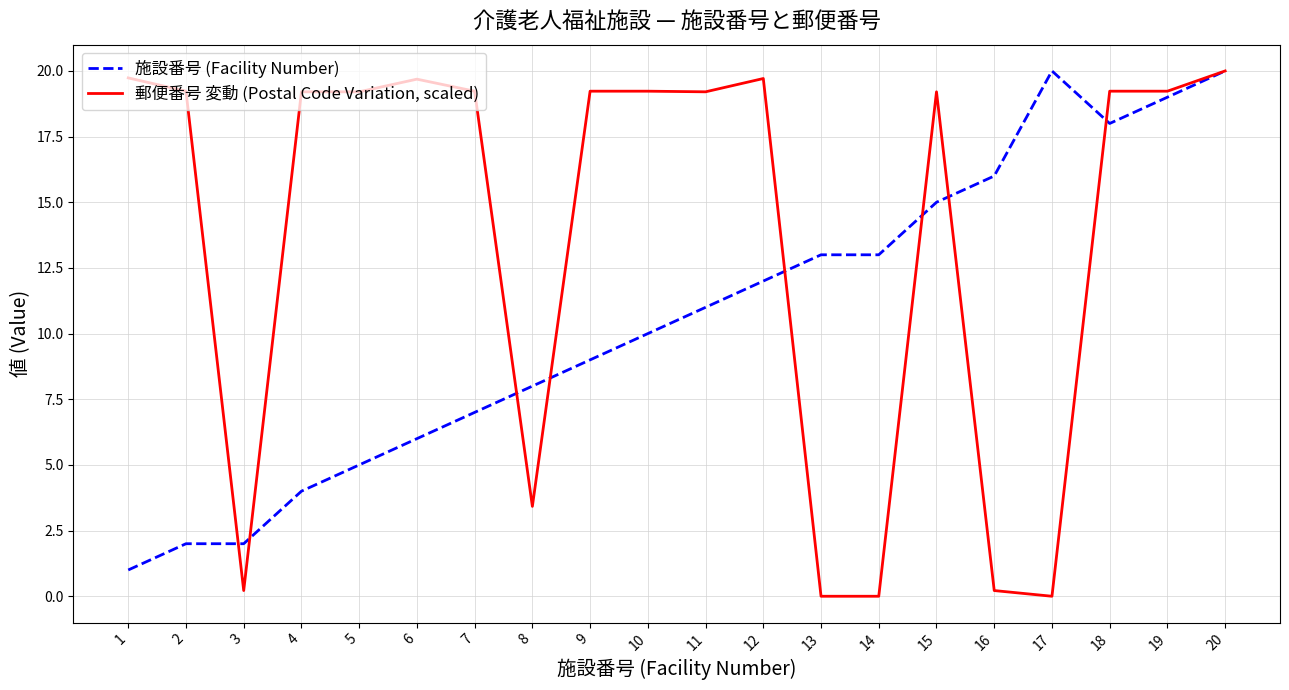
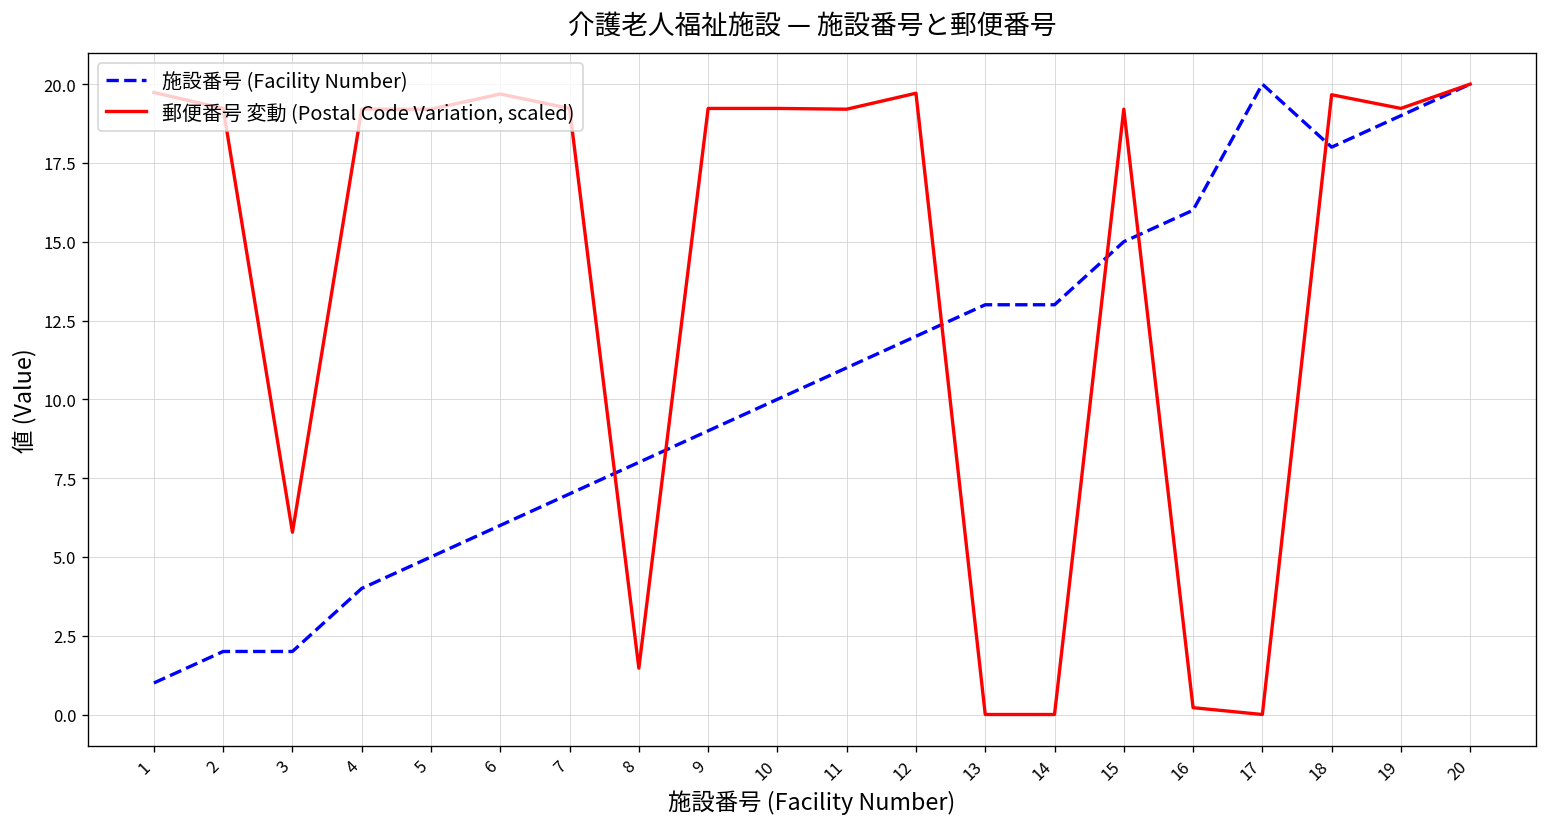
  {
    "施設番号 (Facility Number)": {
      "1": 1.0,
      "2": 2.0,
      "3": 2.0,
      "4": 4.0,
      "5": 5.0,
      "6": 6.0,
      "7": 7.0,
      "8": 8.0,
      "9": 9.0,
      "10": 10.0,
      "11": 11.0,
      "12": 12.0,
      "13": 13.0,
      "14": 13.0,
      "15": 15.0,
      "16": 16.0,
      "17": 20.0,
      "18": 18.0,
      "19": 19.0
    },
    "郵便番号 変動 (Postal Code Variation, scaled)": {
-     "3": 0.2,
-     "8": 3.4,
+     "3": 5.8,
+     "8": 1.5,
      "9": 19.2,
      "10": 19.2,
      "11": 19.2,
      "12": 19.7,
      "13": 0.0,
      "14": 0.0,
      "15": 19.2,
      "16": 0.2,
      "17": 0.0,
-     "18": 19.2,
+     "18": 19.7,
      "19": 19.2
    }
  }
